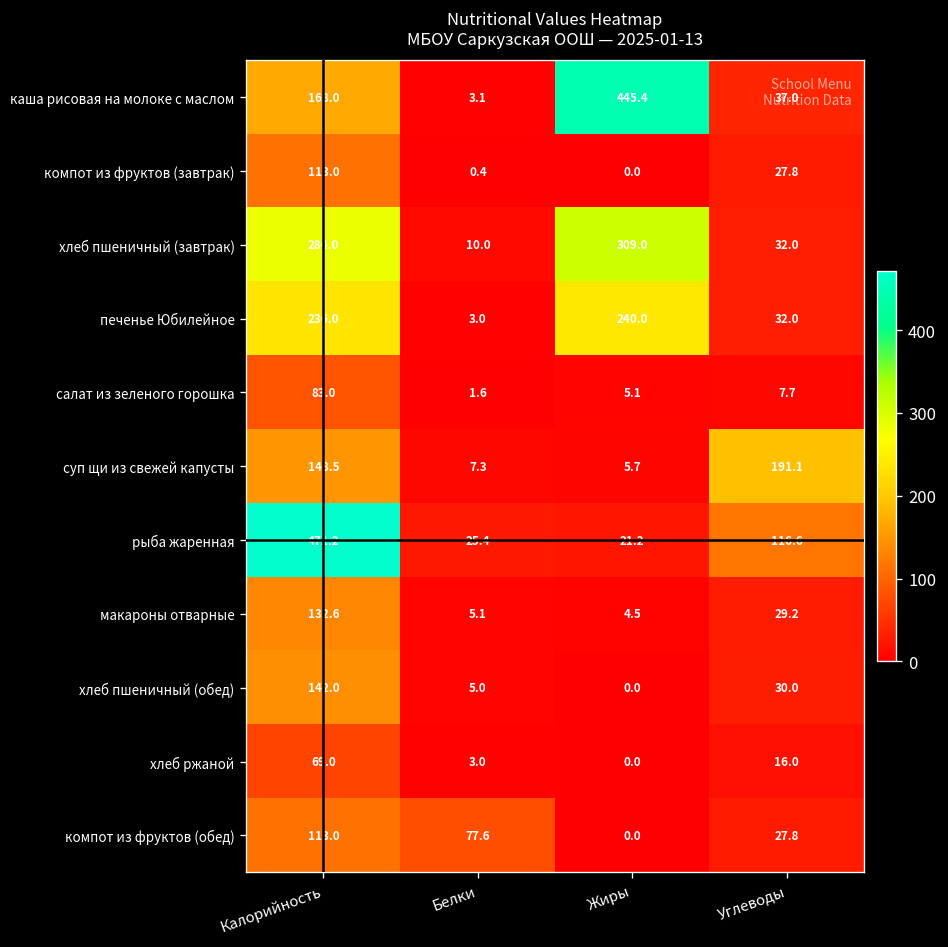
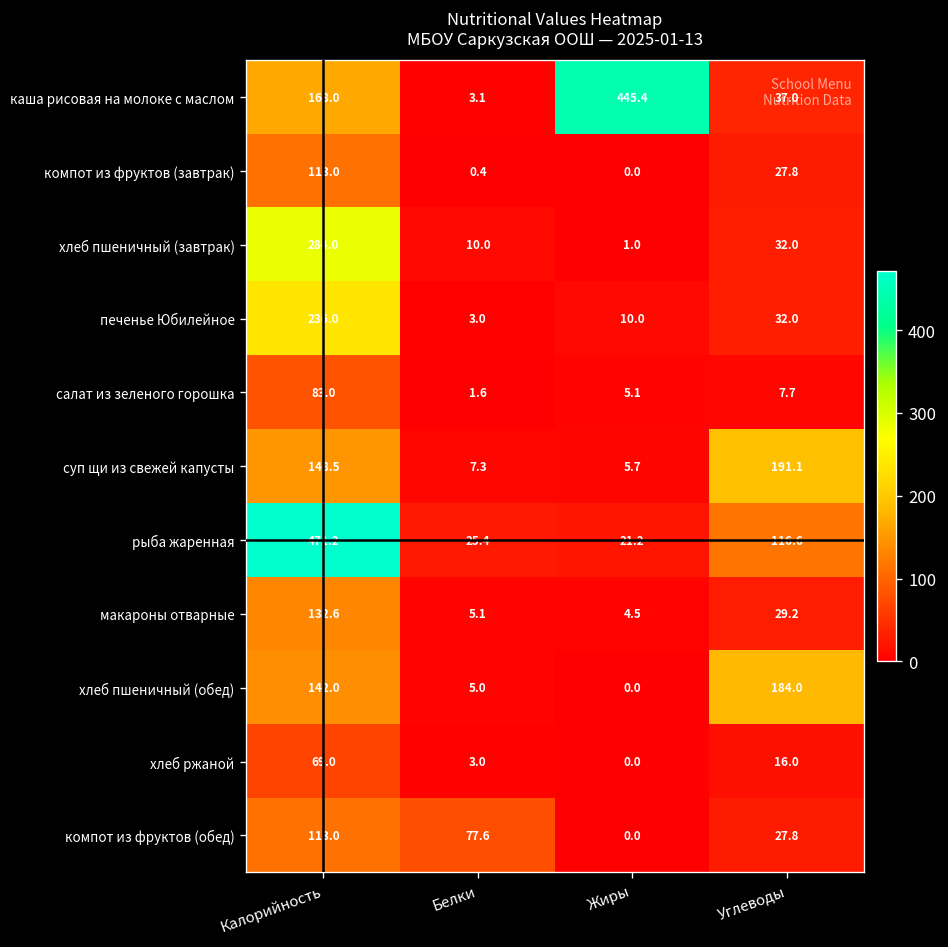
  {
    "каша рисовая на молоке с маслом": {
      "Калорийность": 168.0,
      "Белки": 3.1,
      "Жиры": 445.4
    },
    "компот из фруктов (завтрак)": {
      "Калорийность": 113.0,
      "Белки": 0.4,
      "Жиры": 0.0,
      "Углеводы": 27.8
    },
    "хлеб пшеничный (завтрак)": {
      "Калорийность": 284.0,
      "Белки": 10.0,
-     "Жиры": 309.0,
+     "Жиры": 1.0,
      "Углеводы": 32.0
    },
    "печенье Юбилейное": {
      "Калорийность": 236.0,
      "Белки": 3.0,
-     "Жиры": 240.0,
+     "Жиры": 10.0,
      "Углеводы": 32.0
    },
    "салат из зеленого горошка": {
      "Калорийность": 83.0,
      "Белки": 1.6,
      "Жиры": 5.1,
      "Углеводы": 7.7
    },
    "суп щи из свежей капусты": {
      "Калорийность": 148.5,
      "Белки": 7.3,
      "Жиры": 5.7,
      "Углеводы": 191.1
    },
    "рыба жаренная": {
      "Калорийность": 471.2,
      "Белки": 25.4,
      "Жиры": 21.2,
      "Углеводы": 116.6
    },
    "макароны отварные": {
      "Калорийность": 132.6,
      "Белки": 5.1,
      "Жиры": 4.5,
      "Углеводы": 29.2
    },
    "хлеб пшеничный (обед)": {
      "Калорийность": 142.0,
      "Белки": 5.0,
      "Жиры": 0.0,
-     "Углеводы": 30.0
+     "Углеводы": 184.0
    },
    "хлеб ржаной": {
      "Калорийность": 69.0,
      "Белки": 3.0,
      "Жиры": 0.0,
      "Углеводы": 16.0
    },
    "компот из фруктов (обед)": {
      "Калорийность": 113.0,
      "Белки": 77.6,
      "Жиры": 0.0,
      "Углеводы": 27.8
    }
  }
